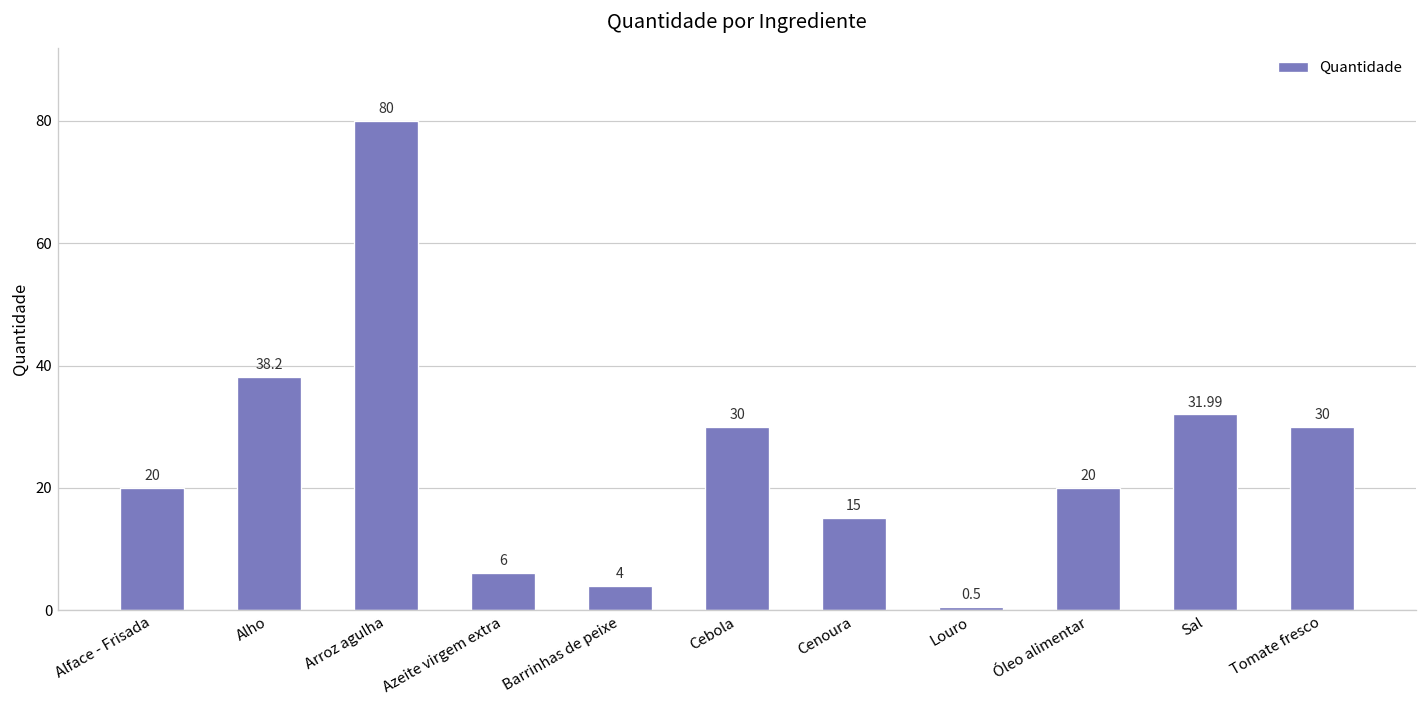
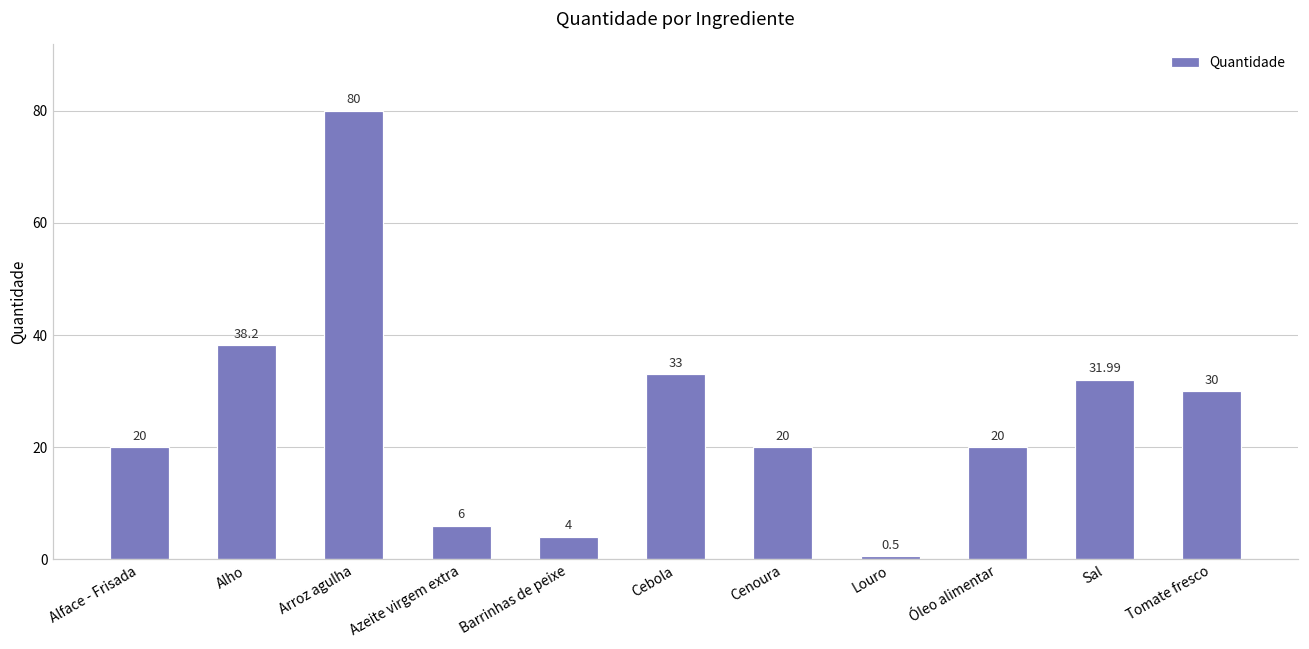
  {
    "Alface - Frisada": 20,
    "Alho": 38.2,
    "Arroz agulha": 80,
    "Azeite virgem extra": 6,
    "Barrinhas de peixe": 4,
-   "Cebola": 30,
-   "Cenoura": 15,
+   "Cebola": 33,
+   "Cenoura": 20,
    "Louro": 0.5,
    "Óleo alimentar": 20,
    "Sal": 31.99,
    "Tomate fresco": 30
  }
